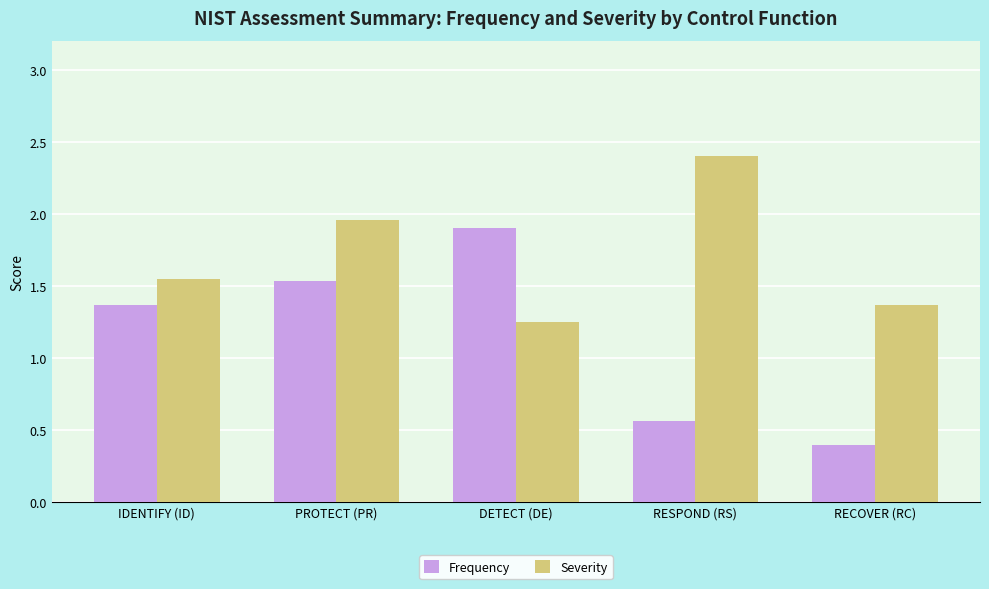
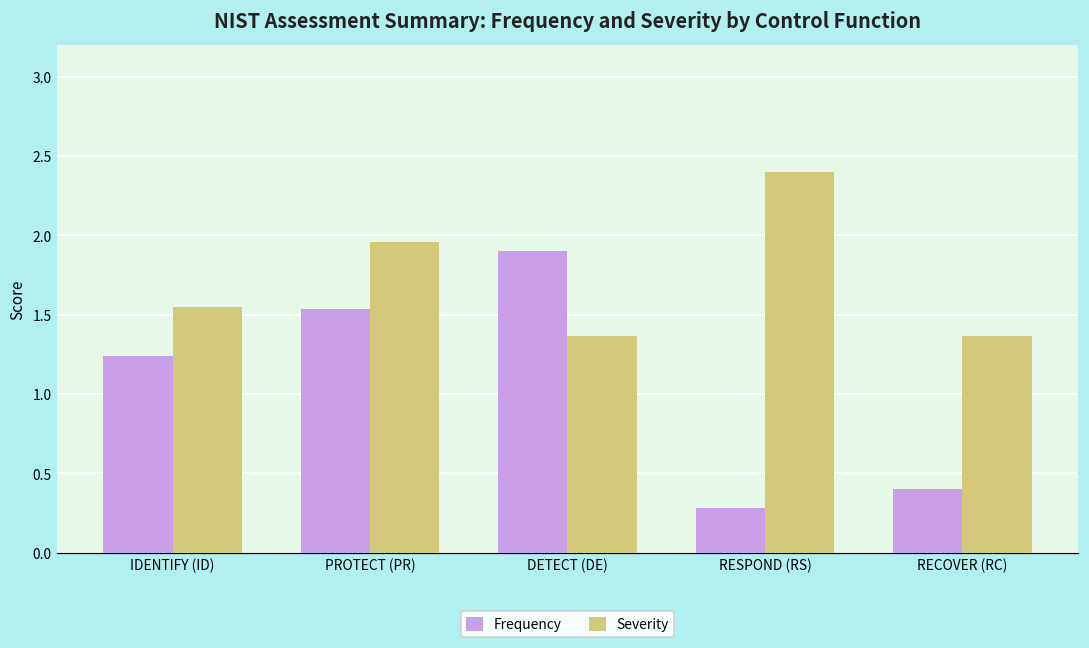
  {
    "Frequency": {
-     "IDENTIFY (ID)": 1.37,
+     "IDENTIFY (ID)": 1.24,
      "PROTECT (PR)": 1.53,
      "DETECT (DE)": 1.90,
-     "RESPOND (RS)": 0.56,
+     "RESPOND (RS)": 0.28,
      "RECOVER (RC)": 0.40
    },
    "Severity": {
      "IDENTIFY (ID)": 1.55,
      "PROTECT (PR)": 1.96,
-     "DETECT (DE)": 1.25,
+     "DETECT (DE)": 1.37,
      "RESPOND (RS)": 2.40,
      "RECOVER (RC)": 1.37
    }
  }
